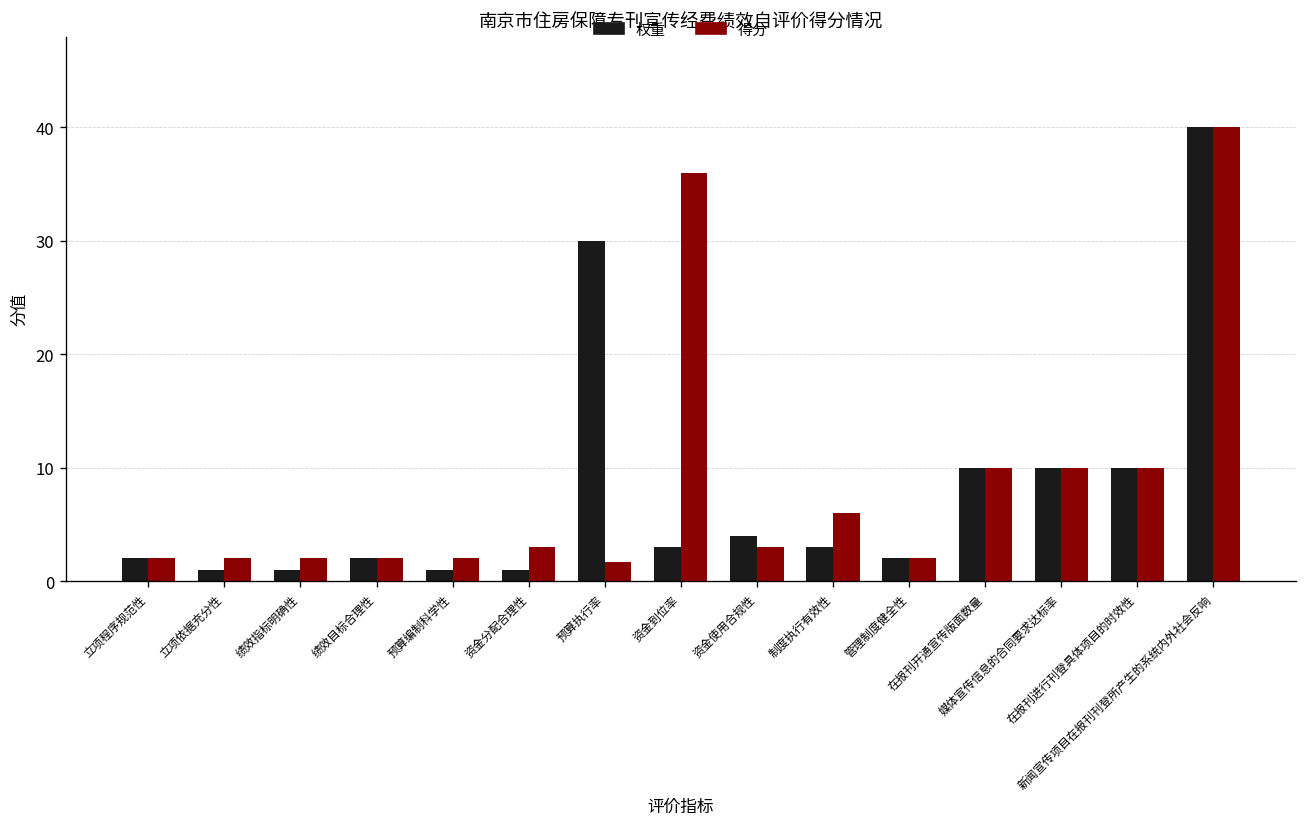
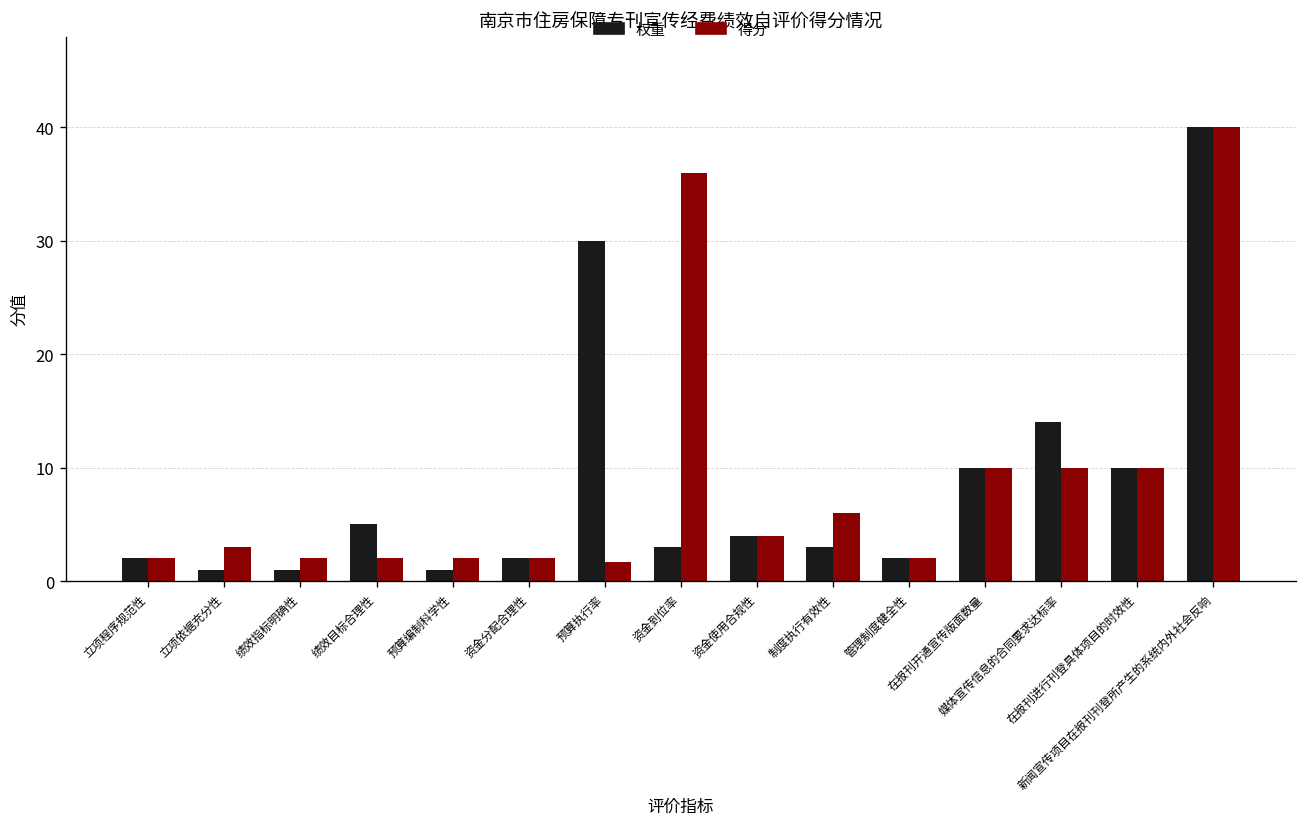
  {
    "权重": {
      "立项程序规范性": 2,
      "立项依据充分性": 1,
      "绩效指标明确性": 1,
-     "绩效目标合理性": 2,
+     "绩效目标合理性": 5,
      "预算编制科学性": 1,
-     "资金分配合理性": 1,
+     "资金分配合理性": 2,
      "预算执行率": 30,
      "资金到位率": 3,
      "资金使用合规性": 4,
      "制度执行有效性": 3,
      "管理制度健全性": 2,
      "在报刊开通宣传版面数量": 10,
-     "媒体宣传信息的合同要求达标率": 10,
+     "媒体宣传信息的合同要求达标率": 14,
      "在报刊进行刊登具体项目的时效性": 10,
      "新闻宣传项目在报刊刊登所产生的系统内外社会反响": 40
    },
    "得分": {
      "立项程序规范性": 2,
-     "立项依据充分性": 2,
+     "立项依据充分性": 3,
      "绩效指标明确性": 2,
      "绩效目标合理性": 2,
      "预算编制科学性": 2,
-     "资金分配合理性": 3,
+     "资金分配合理性": 2,
      "预算执行率": 2,
      "资金到位率": 36,
-     "资金使用合规性": 3,
+     "资金使用合规性": 4,
      "制度执行有效性": 6,
      "管理制度健全性": 2,
      "在报刊开通宣传版面数量": 10,
      "媒体宣传信息的合同要求达标率": 10,
      "在报刊进行刊登具体项目的时效性": 10,
      "新闻宣传项目在报刊刊登所产生的系统内外社会反响": 40
    }
  }
